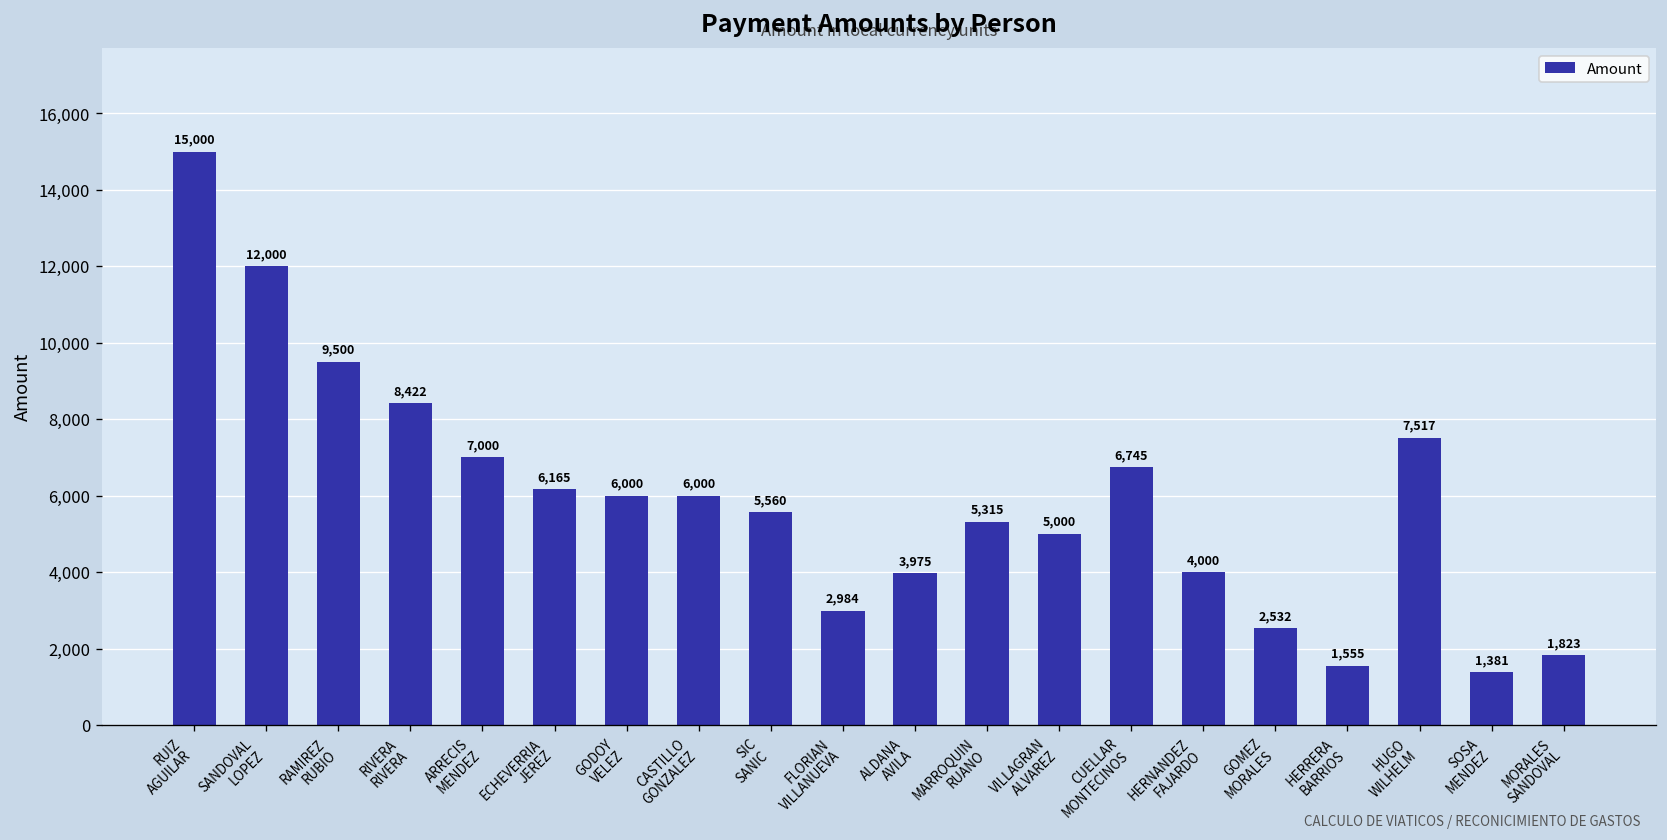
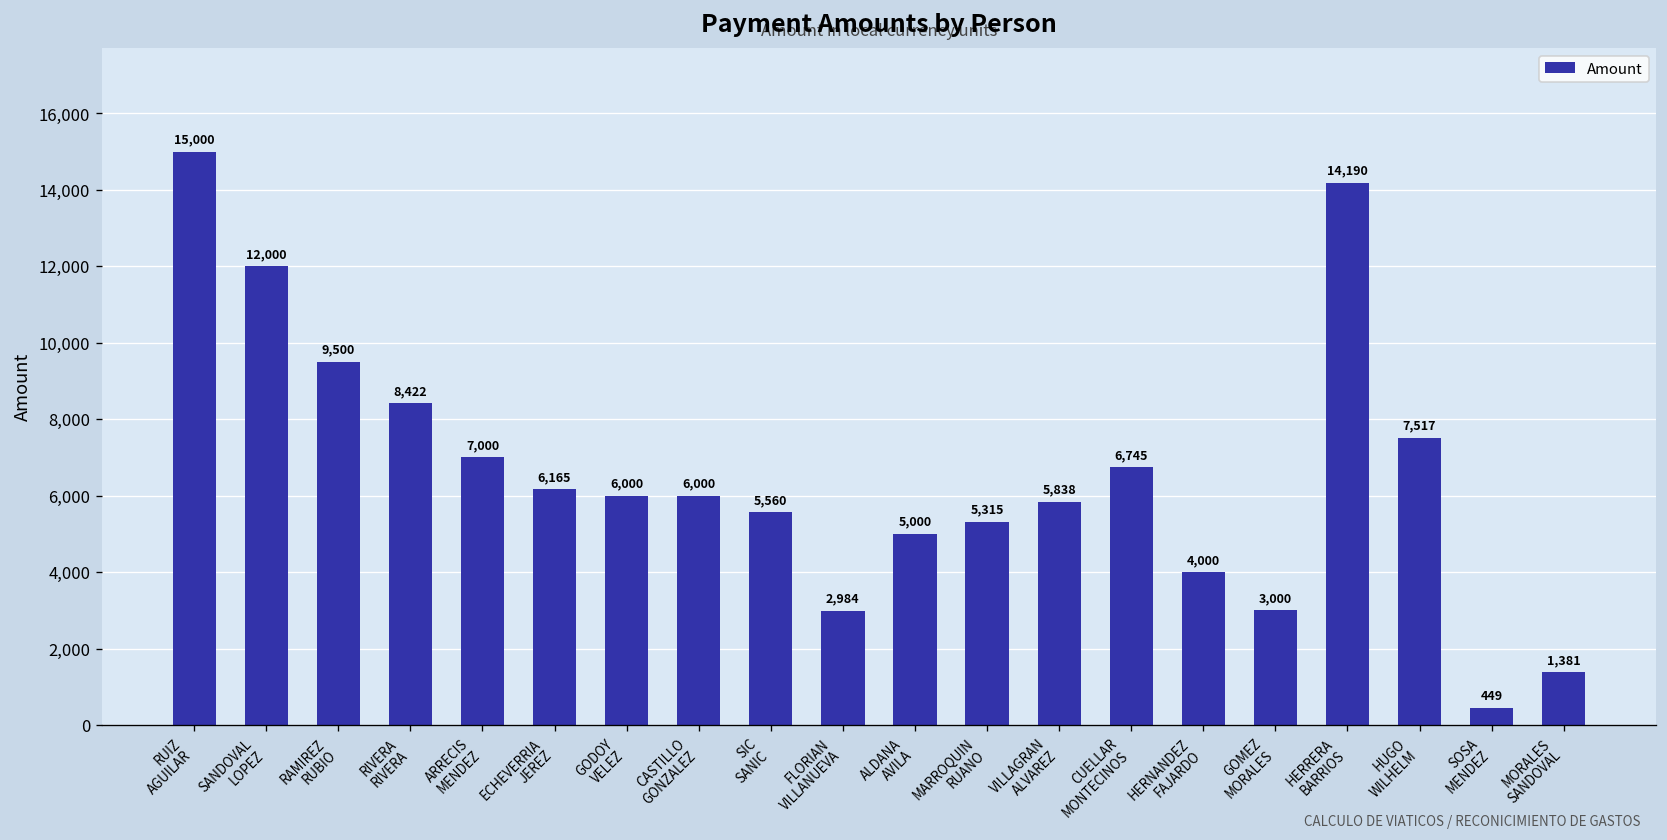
  {
    "RUIZ AGUILAR": "15,000",
    "SANDOVAL LOPEZ": "12,000",
    "RAMIREZ RUBIO": "9,500",
    "RIVERA RIVERA": "8,422",
    "ARRECIS MENDEZ": "7,000",
    "ECHEVERRIA JEREZ": "6,165",
    "GODOY VELEZ": "6,000",
    "CASTILLO GONZALEZ": "6,000",
    "SIC SANIC": "5,560",
    "FLORIAN VILLANUEVA": "2,984",
-   "ALDANA AVILA": "3,975",
+   "ALDANA AVILA": "5,000",
    "MARROQUIN RUANO": "5,315",
-   "VILLAGRAN ALVAREZ": "5,000",
+   "VILLAGRAN ALVAREZ": "5,838",
    "CUELLAR MONTECINOS": "6,745",
    "HERNANDEZ FAJARDO": "4,000",
-   "GOMEZ MORALES": "2,532",
-   "HERRERA BARRIOS": "1,555",
+   "GOMEZ MORALES": "3,000",
+   "HERRERA BARRIOS": "14,190",
    "HUGO WILHELM": "7,517",
-   "SOSA MENDEZ": "1,381",
-   "MORALES SANDOVAL": "1,823"
+   "SOSA MENDEZ": "449",
+   "MORALES SANDOVAL": "1,381"
  }
